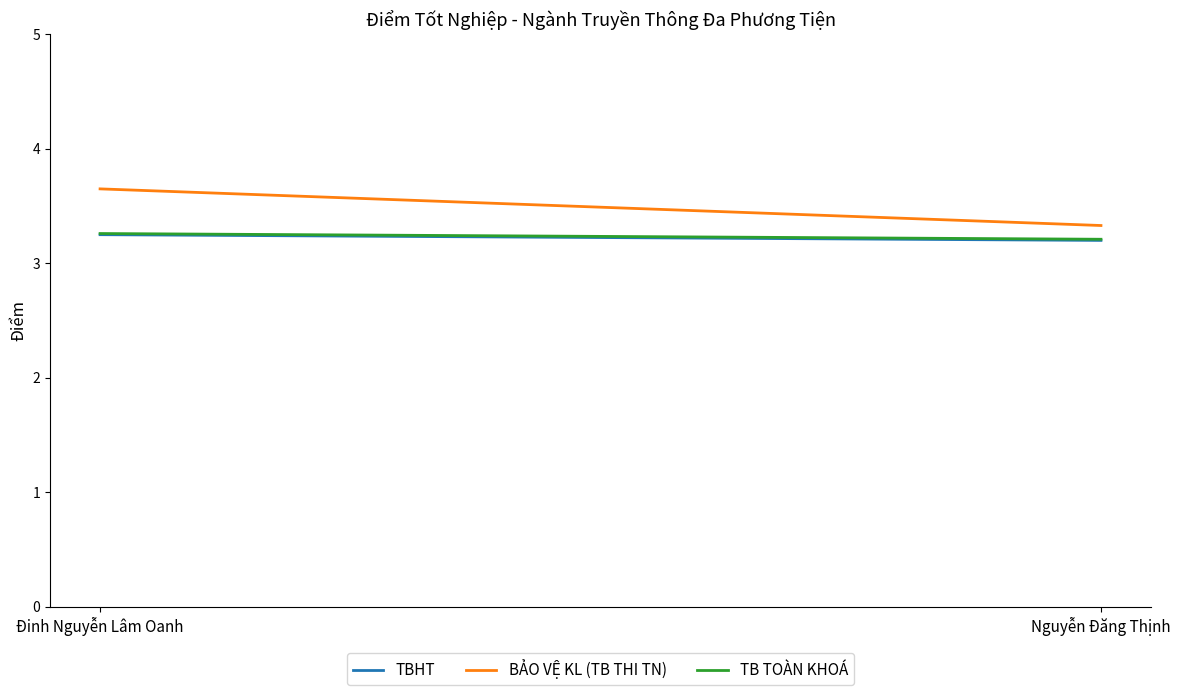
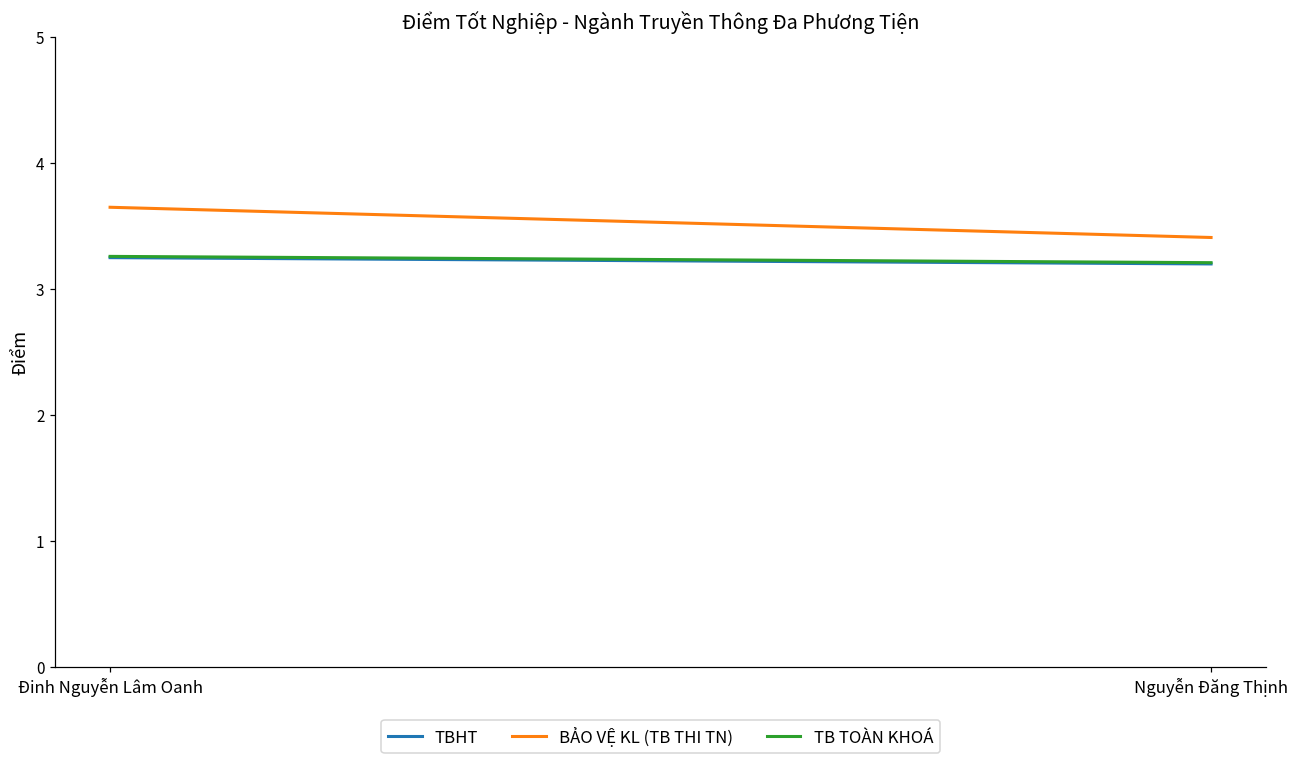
  {
    "BẢO VỆ KL (TB THI TN)": {
      "Đinh Nguyễn Lâm Oanh": 3.65,
-     "Nguyễn Đăng Thịnh": 3.33
+     "Nguyễn Đăng Thịnh": 3.41
    }
  }
